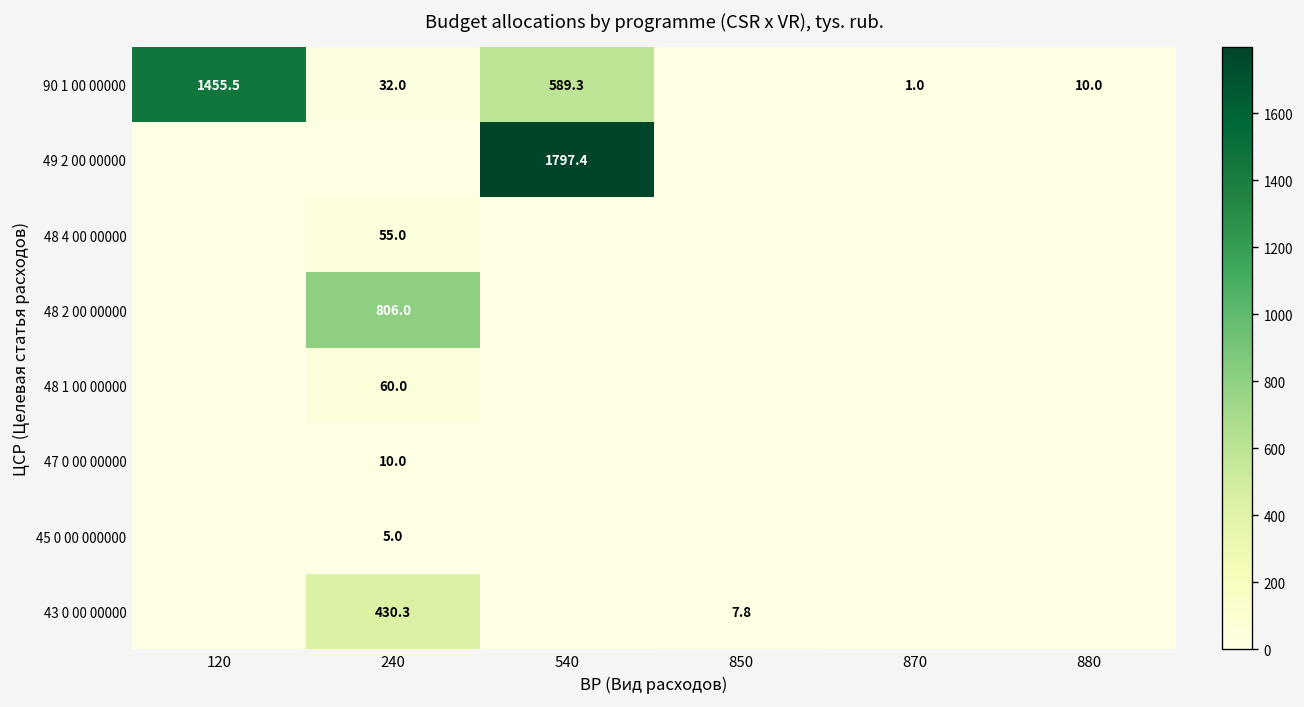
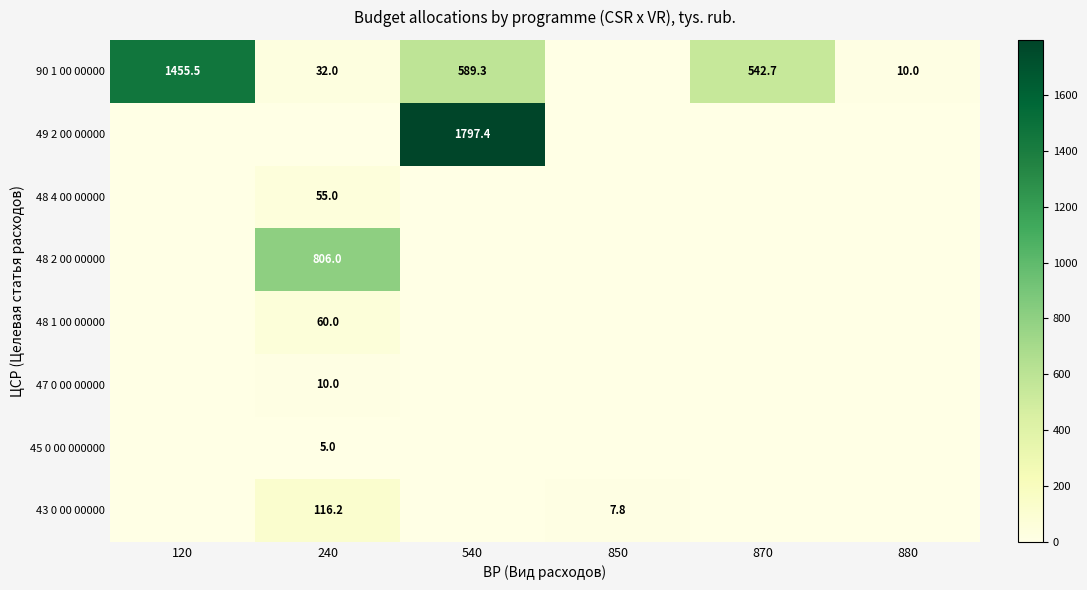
  {
    "90 1 00 00000": {
      "120": 1455.5,
      "240": 32.0,
      "540": 589.3,
-     "870": 1.0,
+     "870": 542.7,
      "880": 10.0
    },
    "49 2 00 00000": {
      "540": 1797.4
    },
    "48 4 00 00000": {
      "240": 55.0
    },
    "48 2 00 00000": {
      "240": 806.0
    },
    "48 1 00 00000": {
      "240": 60.0
    },
    "47 0 00 00000": {
      "240": 10.0
    },
    "45 0 00 000000": {
      "240": 5.0
    },
    "43 0 00 00000": {
-     "240": 430.3,
+     "240": 116.2,
      "850": 7.8
    }
  }
